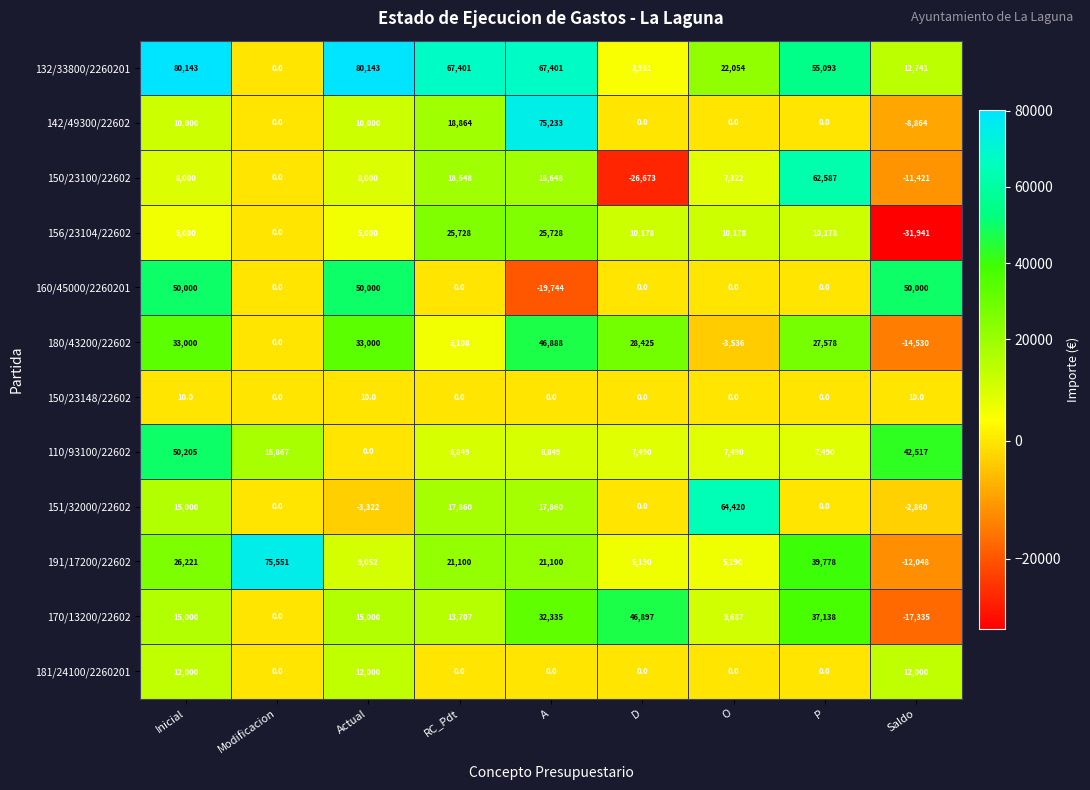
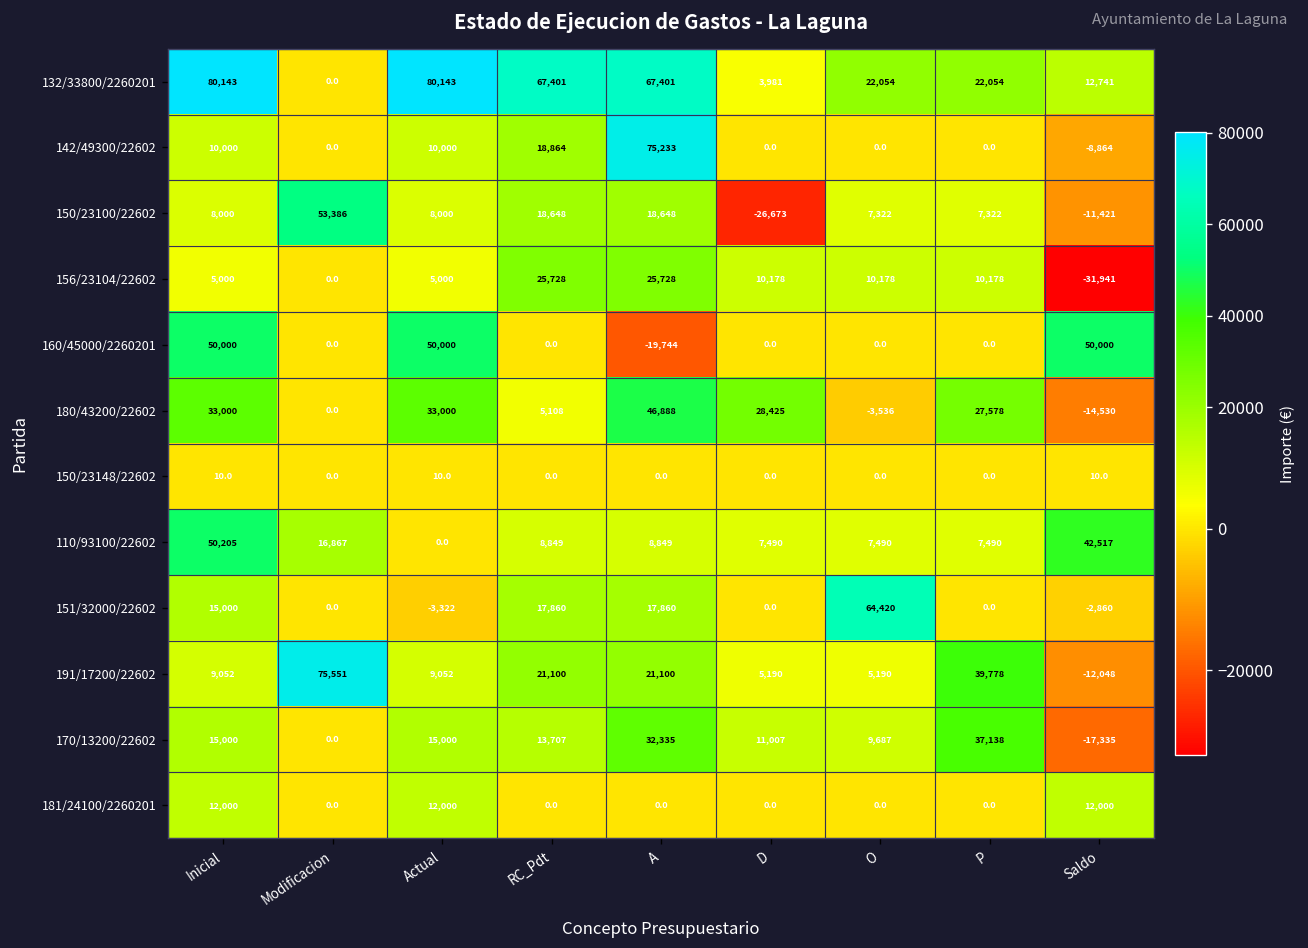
  {
    "132/33800/2260201": {
      "Inicial": "80,143",
      "Modificacion": "0.0",
      "Actual": "80,143",
      "RC_Pdt": "67,401",
      "A": "67,401",
      "D": "3,981",
      "O": "22,054",
-     "P": "55,093",
+     "P": "22,054",
      "Saldo": "12,741"
    },
    "142/49300/22602": {
      "Inicial": "10,000",
      "Modificacion": "0.0",
      "Actual": "10,000",
      "RC_Pdt": "18,864",
      "A": "75,233",
      "D": "0.0",
      "O": "0.0",
      "P": "0.0",
      "Saldo": "-8,864"
    },
    "150/23100/22602": {
      "Inicial": "8,000",
-     "Modificacion": "0.0",
+     "Modificacion": "53,386",
      "Actual": "8,000",
      "RC_Pdt": "18,648",
      "A": "18,648",
      "D": "-26,673",
      "O": "7,322",
-     "P": "62,587",
+     "P": "7,322",
      "Saldo": "-11,421"
    },
    "156/23104/22602": {
      "Inicial": "5,000",
      "Modificacion": "0.0",
      "Actual": "5,000",
      "RC_Pdt": "25,728",
      "A": "25,728",
      "D": "10,178",
      "O": "10,178",
      "P": "10,178",
      "Saldo": "-31,941"
    },
    "160/45000/2260201": {
      "Inicial": "50,000",
      "Modificacion": "0.0",
      "Actual": "50,000",
      "RC_Pdt": "0.0",
      "A": "-19,744",
      "D": "0.0",
      "O": "0.0",
      "P": "0.0",
      "Saldo": "50,000"
    },
    "180/43200/22602": {
      "Inicial": "33,000",
      "Modificacion": "0.0",
      "Actual": "33,000",
      "RC_Pdt": "5,108",
      "A": "46,888",
      "D": "28,425",
      "O": "-3,536",
      "P": "27,578",
      "Saldo": "-14,530"
    },
    "150/23148/22602": {
      "Inicial": "10.0",
      "Modificacion": "0.0",
      "Actual": "10.0",
      "RC_Pdt": "0.0",
      "A": "0.0",
      "D": "0.0",
      "O": "0.0",
      "P": "0.0",
      "Saldo": "10.0"
    },
    "110/93100/22602": {
      "Inicial": "50,205",
      "Modificacion": "16,867",
      "Actual": "0.0",
      "RC_Pdt": "8,849",
      "A": "8,849",
      "D": "7,490",
      "O": "7,490",
      "P": "7,490",
      "Saldo": "42,517"
    },
    "151/32000/22602": {
      "Inicial": "15,000",
      "Modificacion": "0.0",
      "Actual": "-3,322",
      "RC_Pdt": "17,860",
      "A": "17,860",
      "D": "0.0",
      "O": "64,420",
      "P": "0.0",
      "Saldo": "-2,860"
    },
    "191/17200/22602": {
-     "Inicial": "26,221",
+     "Inicial": "9,052",
      "Modificacion": "75,551",
      "Actual": "9,052",
      "RC_Pdt": "21,100",
      "A": "21,100",
      "D": "5,190",
      "O": "5,190",
      "P": "39,778",
      "Saldo": "-12,048"
    },
    "170/13200/22602": {
      "Inicial": "15,000",
      "Modificacion": "0.0",
      "Actual": "15,000",
      "RC_Pdt": "13,707",
      "A": "32,335",
-     "D": "46,897",
+     "D": "11,007",
      "O": "9,687",
      "P": "37,138",
      "Saldo": "-17,335"
    },
    "181/24100/2260201": {
      "Inicial": "12,000",
      "Modificacion": "0.0",
      "Actual": "12,000",
      "RC_Pdt": "0.0",
      "A": "0.0",
      "D": "0.0",
      "O": "0.0",
      "P": "0.0",
      "Saldo": "12,000"
    }
  }
